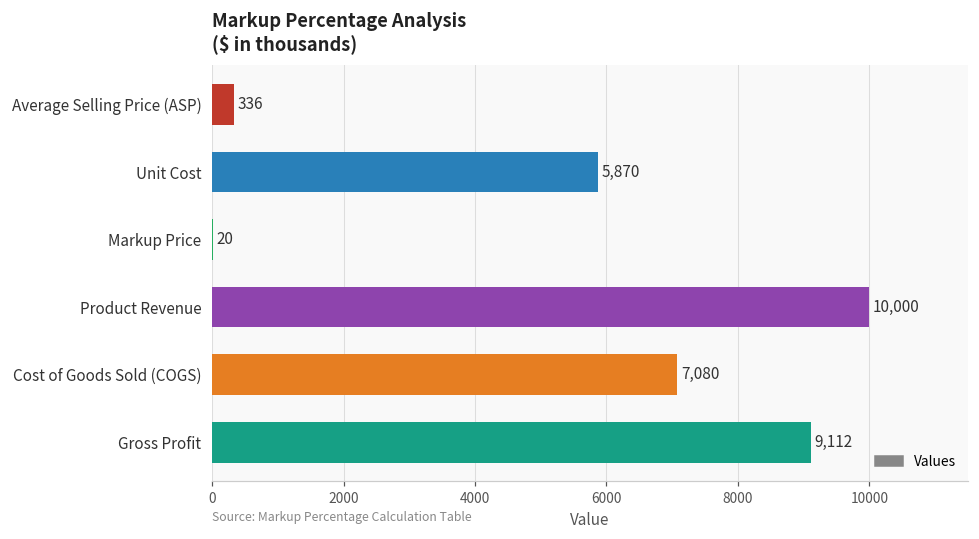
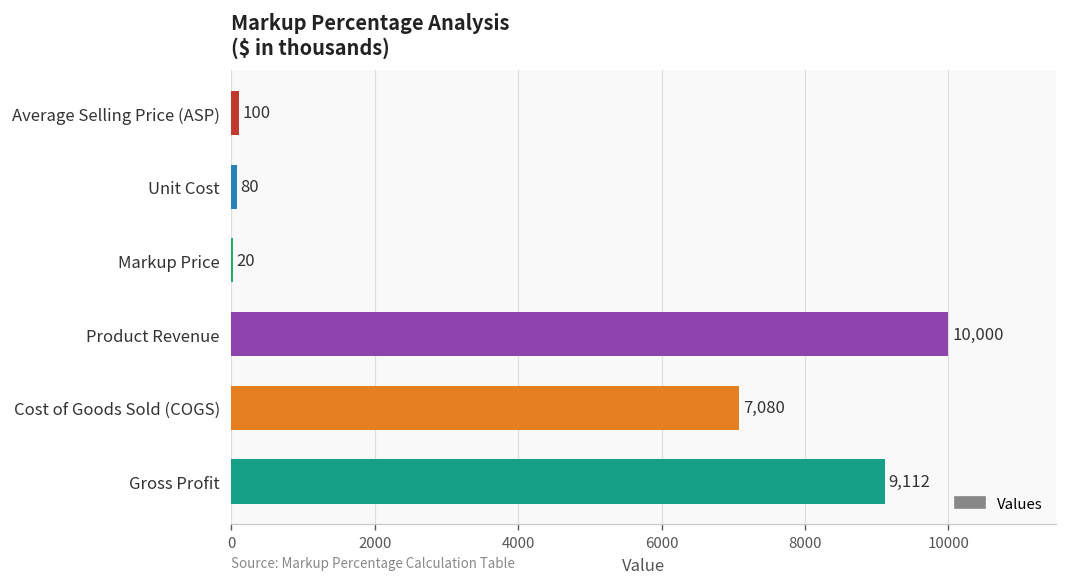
  {
-   "Average Selling Price (ASP)": "336",
-   "Unit Cost": "5,870",
+   "Average Selling Price (ASP)": "100",
+   "Unit Cost": "80",
    "Markup Price": "20",
    "Product Revenue": "10,000",
    "Cost of Goods Sold (COGS)": "7,080",
    "Gross Profit": "9,112"
  }
